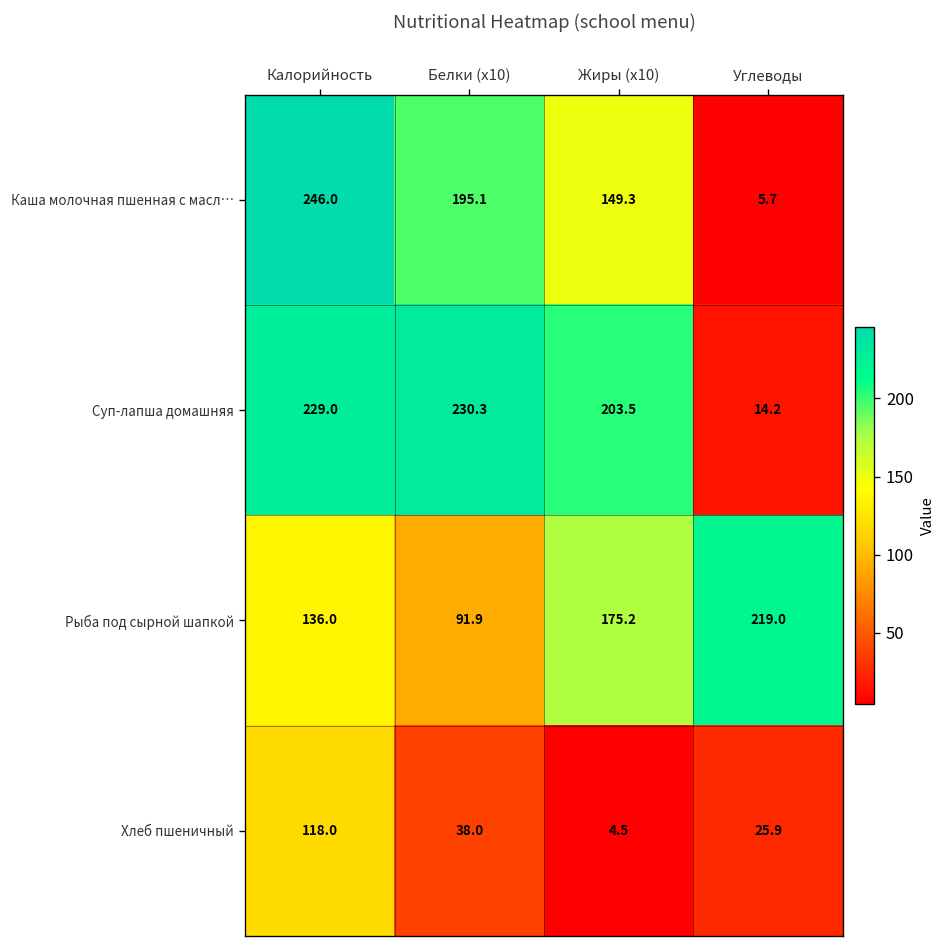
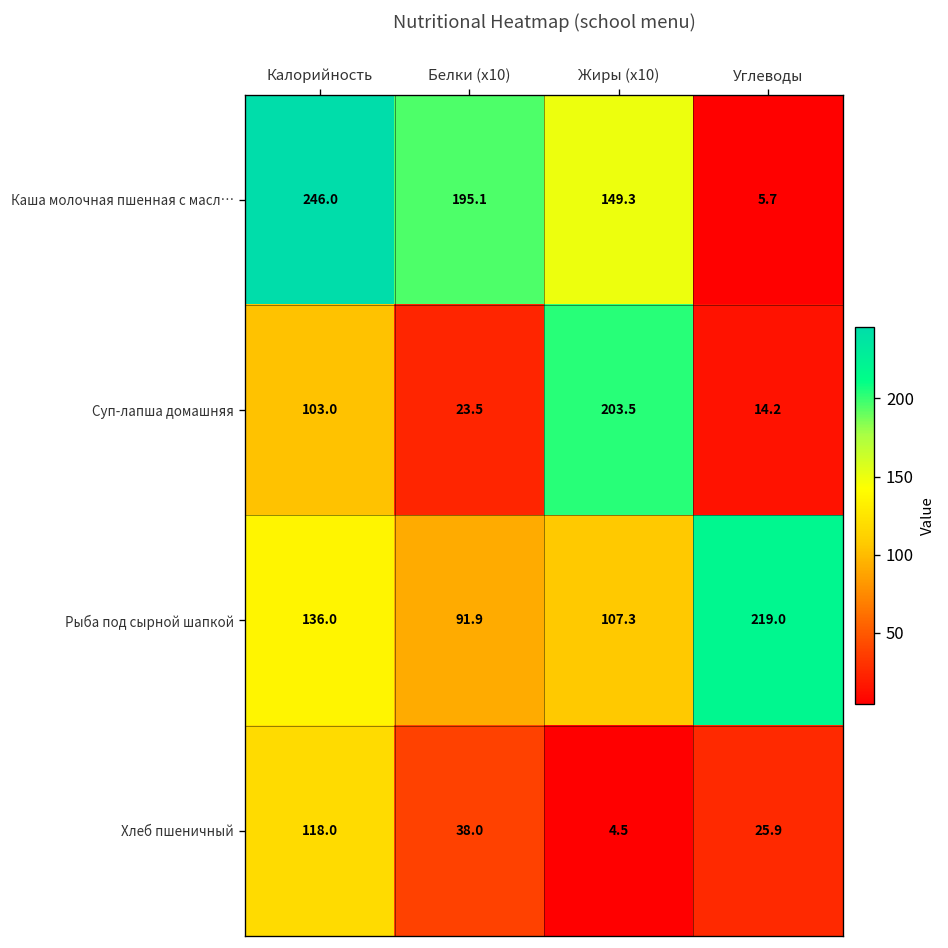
  {
    "Каша молочная пшенная с масл…": {
      "Калорийность": 246.0,
      "Белки (x10)": 195.1,
      "Жиры (x10)": 149.3,
      "Углеводы": 5.7
    },
    "Суп-лапша домашняя": {
-     "Калорийность": 229.0,
-     "Белки (x10)": 230.3,
+     "Калорийность": 103.0,
+     "Белки (x10)": 23.5,
      "Жиры (x10)": 203.5,
      "Углеводы": 14.2
    },
    "Рыба под сырной шапкой": {
      "Калорийность": 136.0,
      "Белки (x10)": 91.9,
-     "Жиры (x10)": 175.2,
+     "Жиры (x10)": 107.3,
      "Углеводы": 219.0
    },
    "Хлеб пшеничный": {
      "Калорийность": 118.0,
      "Белки (x10)": 38.0,
      "Жиры (x10)": 4.5,
      "Углеводы": 25.9
    }
  }
